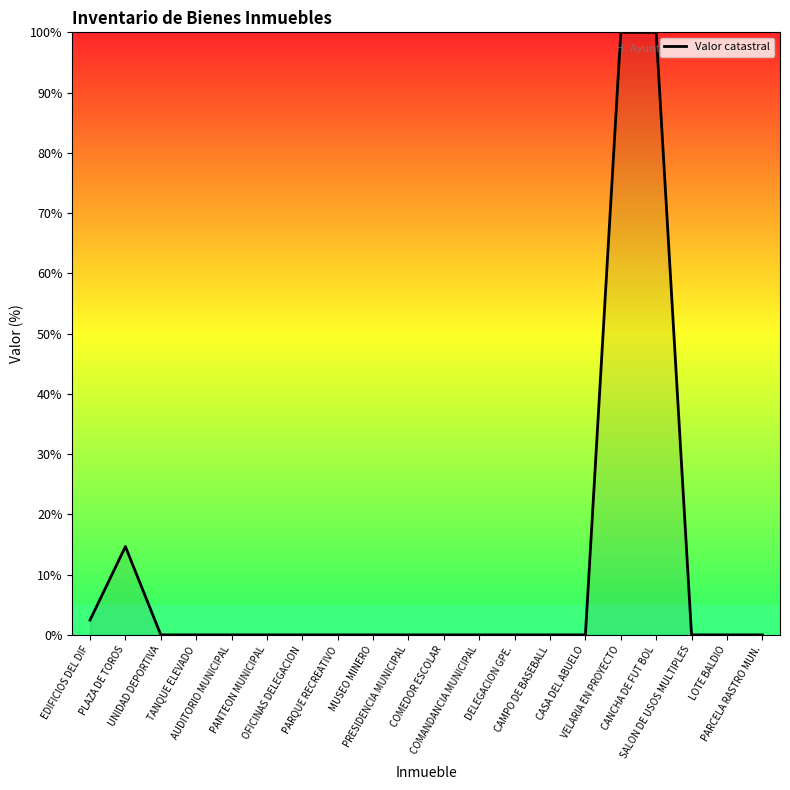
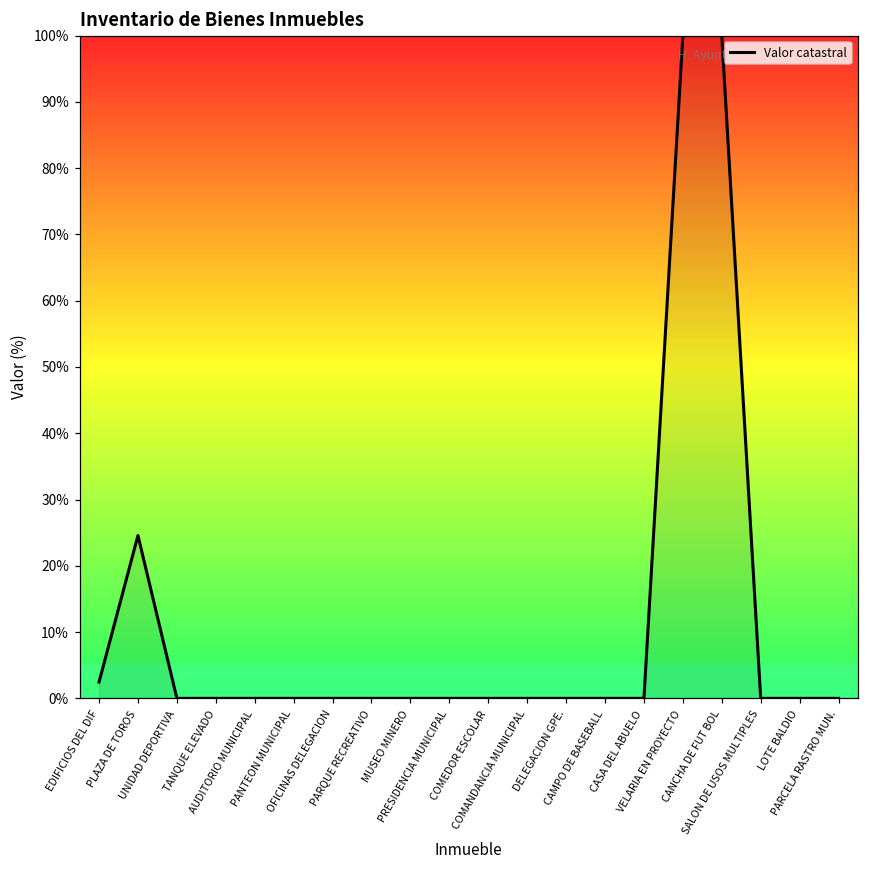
  {
-   "PLAZA DE TOROS": "15%",
+   "PLAZA DE TOROS": "25%",
    "VELARIA EN PROYECTO": "100%",
    "CANCHA DE FUT BOL": "100%"
  }
